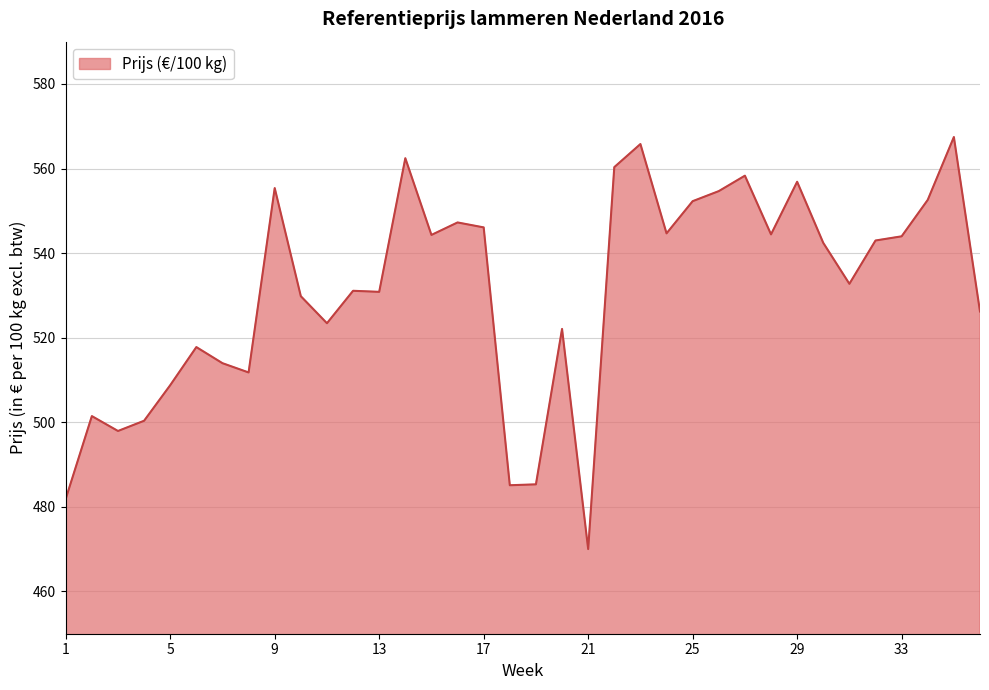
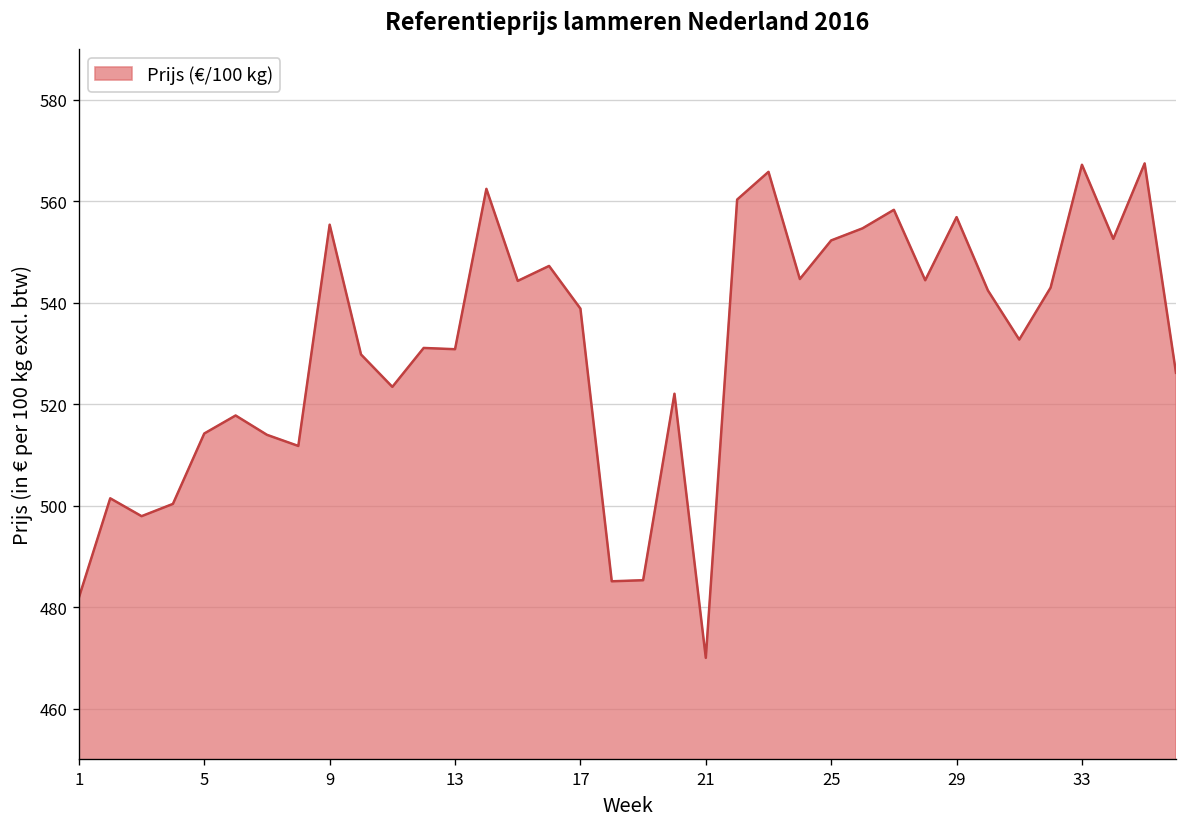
  {
    "1": 482,
-   "5": 509,
+   "5": 514,
    "9": 555,
    "13": 531,
-   "17": 546,
+   "17": 539,
    "21": 470,
    "25": 552,
    "29": 557,
-   "33": 544
+   "33": 567
  }
